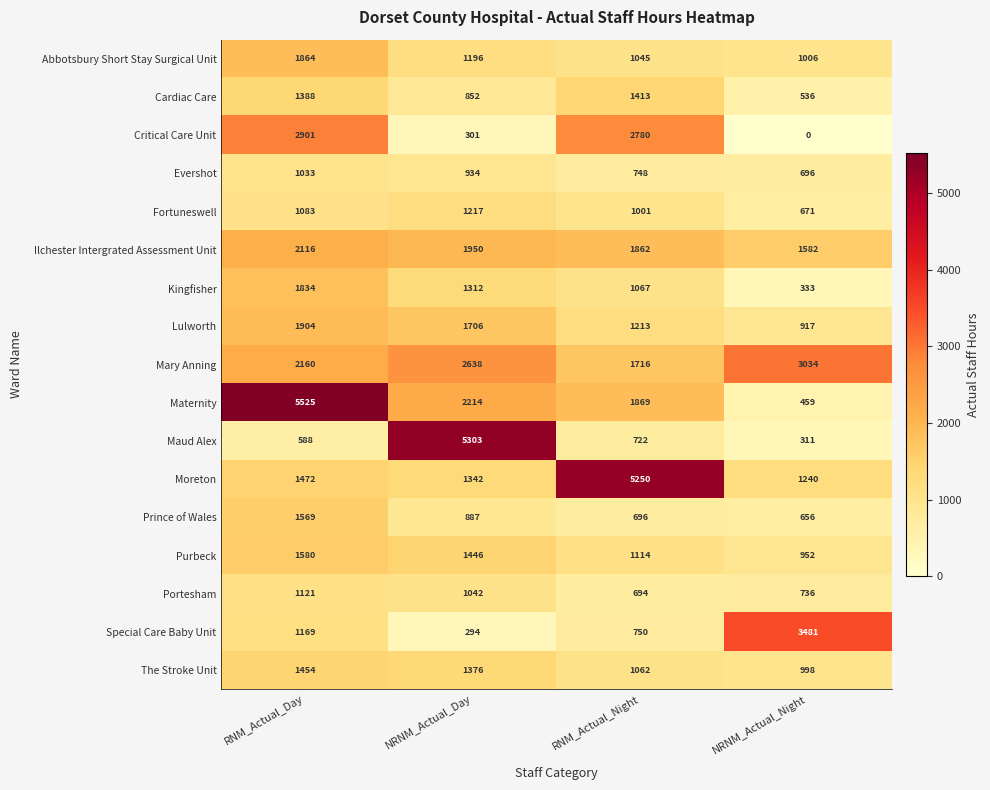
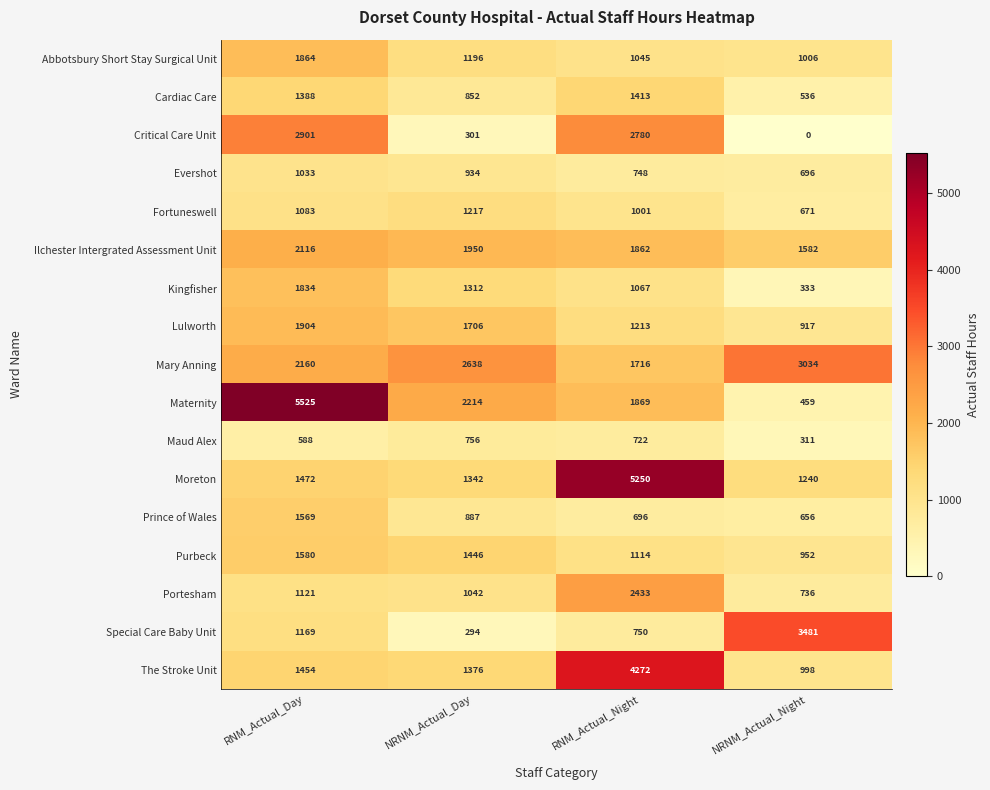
  {
    "Abbotsbury Short Stay Surgical Unit": {
      "RNM_Actual_Day": 1864,
      "NRNM_Actual_Day": 1196,
      "RNM_Actual_Night": 1045,
      "NRNM_Actual_Night": 1006
    },
    "Cardiac Care": {
      "RNM_Actual_Day": 1388,
      "NRNM_Actual_Day": 852,
      "RNM_Actual_Night": 1413,
      "NRNM_Actual_Night": 536
    },
    "Critical Care Unit": {
      "RNM_Actual_Day": 2901,
      "NRNM_Actual_Day": 301,
      "RNM_Actual_Night": 2780,
      "NRNM_Actual_Night": 0
    },
    "Evershot": {
      "RNM_Actual_Day": 1033,
      "NRNM_Actual_Day": 934,
      "RNM_Actual_Night": 748,
      "NRNM_Actual_Night": 696
    },
    "Fortuneswell": {
      "RNM_Actual_Day": 1083,
      "NRNM_Actual_Day": 1217,
      "RNM_Actual_Night": 1001,
      "NRNM_Actual_Night": 671
    },
    "Ilchester Intergrated Assessment Unit": {
      "RNM_Actual_Day": 2116,
      "NRNM_Actual_Day": 1950,
      "RNM_Actual_Night": 1862,
      "NRNM_Actual_Night": 1582
    },
    "Kingfisher": {
      "RNM_Actual_Day": 1834,
      "NRNM_Actual_Day": 1312,
      "RNM_Actual_Night": 1067,
      "NRNM_Actual_Night": 333
    },
    "Lulworth": {
      "RNM_Actual_Day": 1904,
      "NRNM_Actual_Day": 1706,
      "RNM_Actual_Night": 1213,
      "NRNM_Actual_Night": 917
    },
    "Mary Anning": {
      "RNM_Actual_Day": 2160,
      "NRNM_Actual_Day": 2638,
      "RNM_Actual_Night": 1716,
      "NRNM_Actual_Night": 3034
    },
    "Maternity": {
      "RNM_Actual_Day": 5525,
      "NRNM_Actual_Day": 2214,
      "RNM_Actual_Night": 1869,
      "NRNM_Actual_Night": 459
    },
    "Maud Alex": {
      "RNM_Actual_Day": 588,
-     "NRNM_Actual_Day": 5303,
+     "NRNM_Actual_Day": 756,
      "RNM_Actual_Night": 722,
      "NRNM_Actual_Night": 311
    },
    "Moreton": {
      "RNM_Actual_Day": 1472,
      "NRNM_Actual_Day": 1342,
      "RNM_Actual_Night": 5250,
      "NRNM_Actual_Night": 1240
    },
    "Prince of Wales": {
      "RNM_Actual_Day": 1569,
      "NRNM_Actual_Day": 887,
      "RNM_Actual_Night": 696,
      "NRNM_Actual_Night": 656
    },
    "Purbeck": {
      "RNM_Actual_Day": 1580,
      "NRNM_Actual_Day": 1446,
      "RNM_Actual_Night": 1114,
      "NRNM_Actual_Night": 952
    },
    "Portesham": {
      "RNM_Actual_Day": 1121,
      "NRNM_Actual_Day": 1042,
-     "RNM_Actual_Night": 694,
+     "RNM_Actual_Night": 2433,
      "NRNM_Actual_Night": 736
    },
    "Special Care Baby Unit": {
      "RNM_Actual_Day": 1169,
      "NRNM_Actual_Day": 294,
      "RNM_Actual_Night": 750,
      "NRNM_Actual_Night": 3481
    },
    "The Stroke Unit": {
      "RNM_Actual_Day": 1454,
      "NRNM_Actual_Day": 1376,
-     "RNM_Actual_Night": 1062,
+     "RNM_Actual_Night": 4272,
      "NRNM_Actual_Night": 998
    }
  }
